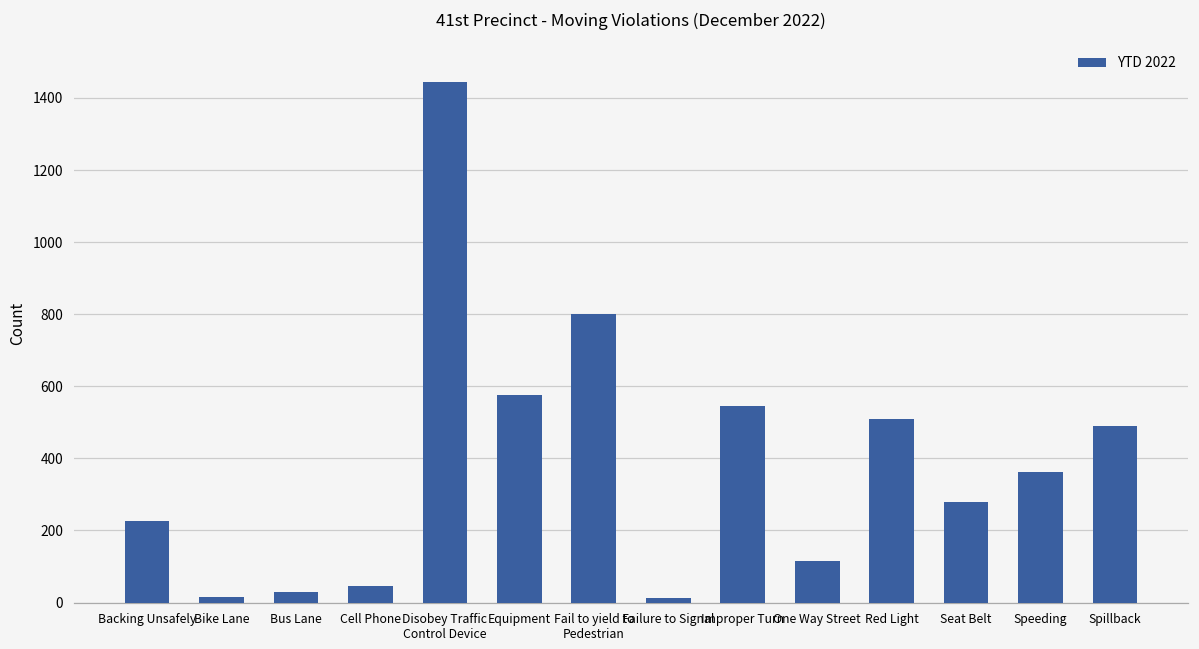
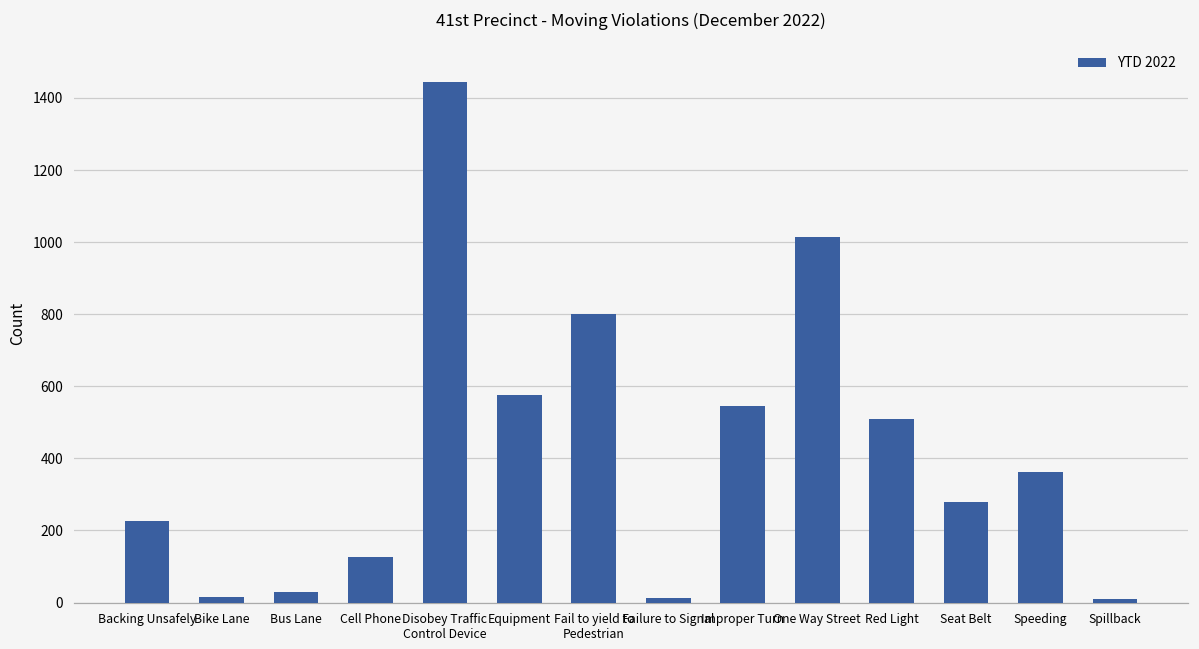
  {
    "Backing Unsafely": 230,
    "Bike Lane": 20,
    "Bus Lane": 30,
-   "Cell Phone": 50,
+   "Cell Phone": 130,
    "Disobey Traffic Control Device": 1440,
    "Equipment": 580,
    "Fail to yield to Pedestrian": 800,
    "Failure to Signal": 10,
-   "One Way Street": 120,
+   "One Way Street": 1020,
    "Red Light": 510,
    "Seat Belt": 280,
    "Speeding": 360,
-   "Spillback": 490
+   "Spillback": 10
  }
